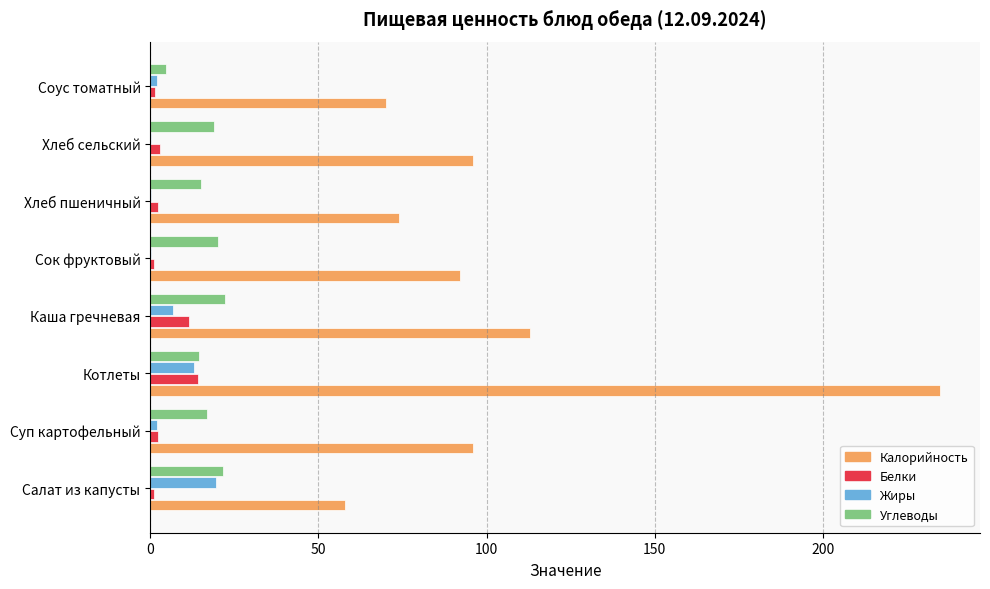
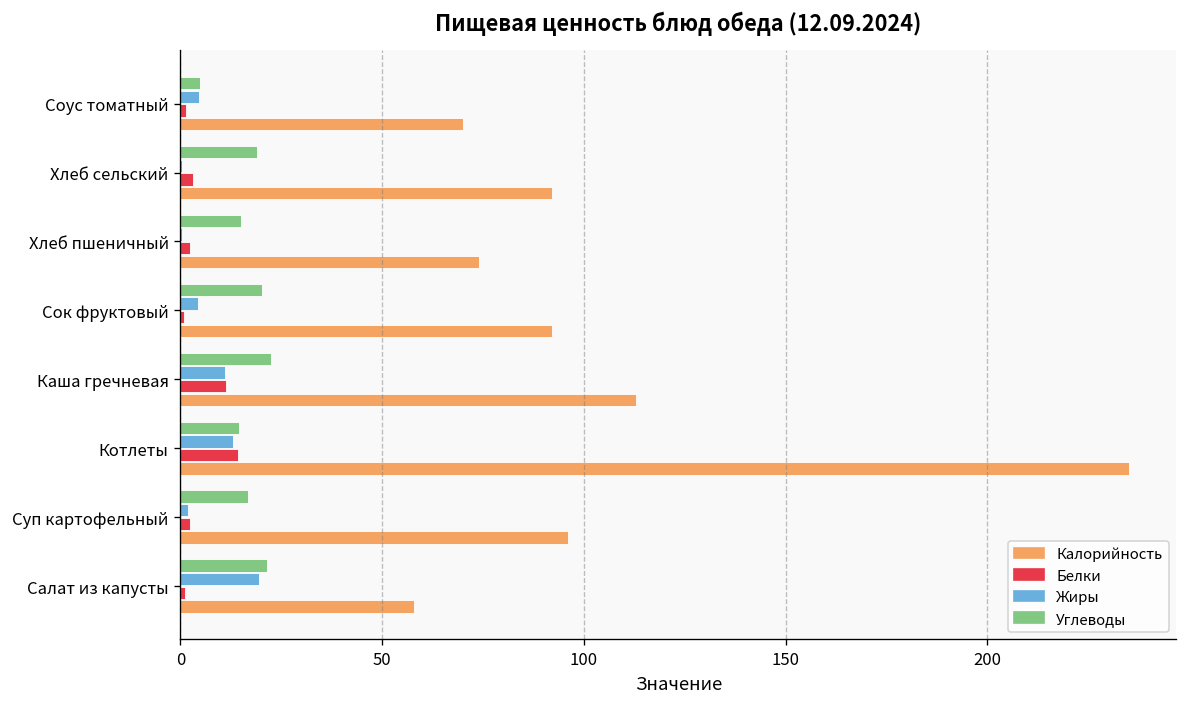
  {
    "Калорийность": {
      "Соус томатный": 70,
-     "Хлеб сельский": 96,
+     "Хлеб сельский": 92,
      "Хлеб пшеничный": 74,
      "Сок фруктовый": 92,
      "Каша гречневая": 113,
      "Котлеты": 235,
      "Суп картофельный": 96,
      "Салат из капусты": 58
    },
    "Белки": {
      "Соус томатный": 1,
      "Хлеб сельский": 3,
      "Хлеб пшеничный": 2,
      "Сок фруктовый": 1,
      "Каша гречневая": 11,
      "Котлеты": 14,
      "Суп картофельный": 2,
      "Салат из капусты": 1
    },
    "Жиры": {
-     "Соус томатный": 2,
-     "Сок фруктовый": 0,
-     "Каша гречневая": 7,
+     "Соус томатный": 5,
+     "Сок фруктовый": 4,
+     "Каша гречневая": 11,
      "Котлеты": 13,
      "Суп картофельный": 2,
      "Салат из капусты": 19
    },
    "Углеводы": {
      "Соус томатный": 5,
      "Хлеб сельский": 19,
      "Хлеб пшеничный": 15,
      "Сок фруктовый": 20,
      "Каша гречневая": 22,
      "Котлеты": 14,
      "Суп картофельный": 17,
      "Салат из капусты": 22
    }
  }
